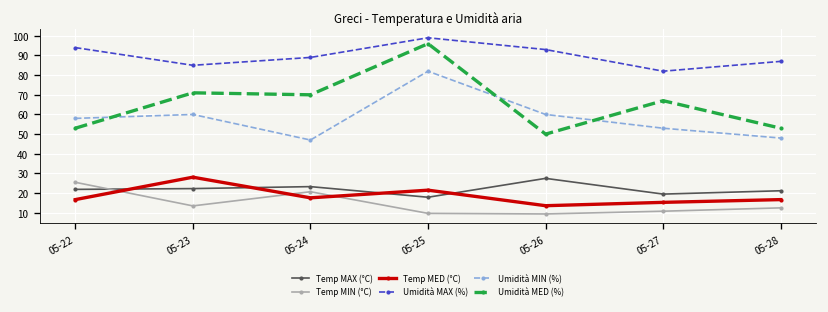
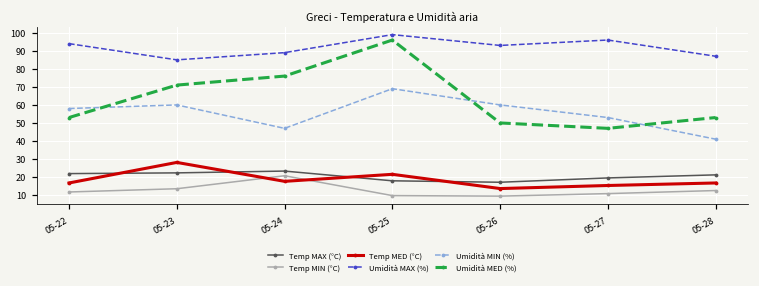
  {
    "Temp MAX (°C)": {
      "05-22": 22,
      "05-23": 22,
      "05-24": 23,
      "05-25": 18,
-     "05-26": 28,
+     "05-26": 17,
      "05-27": 20,
      "05-28": 21
    },
    "Temp MIN (°C)": {
-     "05-22": 26,
+     "05-22": 12,
      "05-23": 14,
      "05-24": 21,
      "05-25": 10,
      "05-26": 9,
      "05-27": 11,
      "05-28": 13
    },
    "Temp MED (°C)": {
      "05-22": 17,
      "05-23": 28,
      "05-24": 18,
      "05-25": 22,
      "05-26": 14,
      "05-27": 15,
      "05-28": 17
    },
    "Umidità MAX (%)": {
      "05-22": 94,
      "05-23": 85,
      "05-24": 89,
      "05-25": 99,
      "05-26": 93,
-     "05-27": 82,
+     "05-27": 96,
      "05-28": 87
    },
    "Umidità MIN (%)": {
      "05-22": 58,
      "05-23": 60,
      "05-24": 47,
-     "05-25": 82,
+     "05-25": 69,
      "05-26": 60,
      "05-27": 53,
-     "05-28": 48
+     "05-28": 41
    },
    "Umidità MED (%)": {
      "05-22": 53,
      "05-23": 71,
-     "05-24": 70,
+     "05-24": 76,
      "05-25": 96,
      "05-26": 50,
-     "05-27": 67,
+     "05-27": 47,
      "05-28": 53
    }
  }
